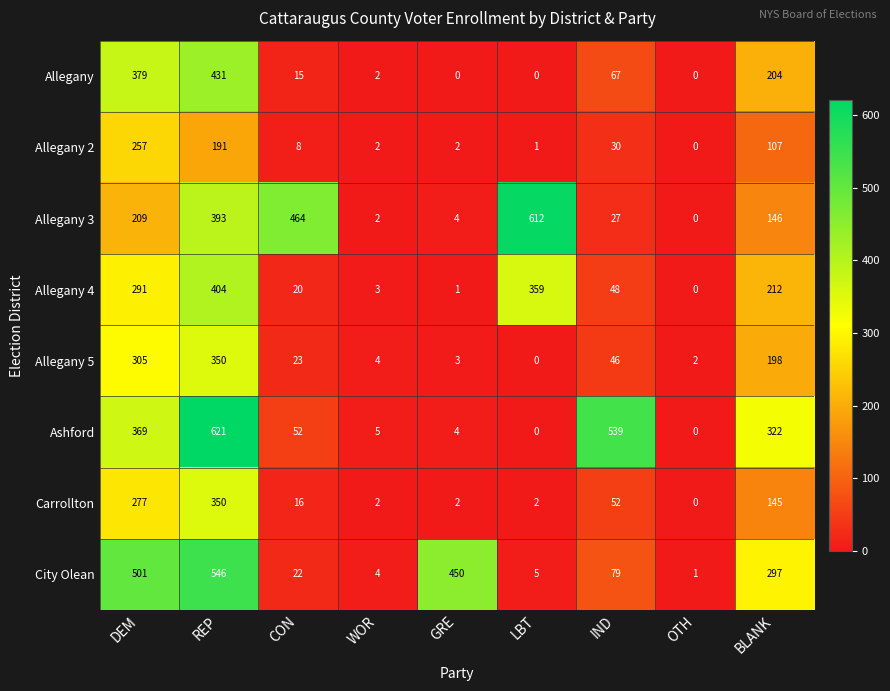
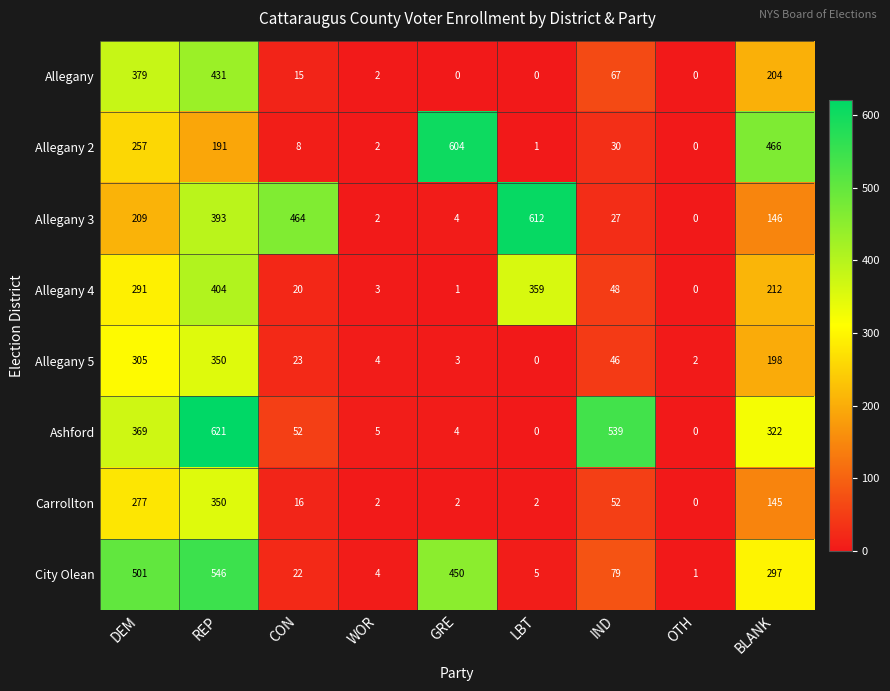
  {
    "Allegany": {
      "DEM": 379,
      "REP": 431,
      "CON": 15,
      "WOR": 2,
      "GRE": 0,
      "LBT": 0,
      "IND": 67,
      "OTH": 0,
      "BLANK": 204
    },
    "Allegany 2": {
      "DEM": 257,
      "REP": 191,
      "CON": 8,
      "WOR": 2,
-     "GRE": 2,
+     "GRE": 604,
      "LBT": 1,
      "IND": 30,
      "OTH": 0,
-     "BLANK": 107
+     "BLANK": 466
    },
    "Allegany 3": {
      "DEM": 209,
      "REP": 393,
      "CON": 464,
      "WOR": 2,
      "GRE": 4,
      "LBT": 612,
      "IND": 27,
      "OTH": 0,
      "BLANK": 146
    },
    "Allegany 4": {
      "DEM": 291,
      "REP": 404,
      "CON": 20,
      "WOR": 3,
      "GRE": 1,
      "LBT": 359,
      "IND": 48,
      "OTH": 0,
      "BLANK": 212
    },
    "Allegany 5": {
      "DEM": 305,
      "REP": 350,
      "CON": 23,
      "WOR": 4,
      "GRE": 3,
      "LBT": 0,
      "IND": 46,
      "OTH": 2,
      "BLANK": 198
    },
    "Ashford": {
      "DEM": 369,
      "REP": 621,
      "CON": 52,
      "WOR": 5,
      "GRE": 4,
      "LBT": 0,
      "IND": 539,
      "OTH": 0,
      "BLANK": 322
    },
    "Carrollton": {
      "DEM": 277,
      "REP": 350,
      "CON": 16,
      "WOR": 2,
      "GRE": 2,
      "LBT": 2,
      "IND": 52,
      "OTH": 0,
      "BLANK": 145
    },
    "City Olean": {
      "DEM": 501,
      "REP": 546,
      "CON": 22,
      "WOR": 4,
      "GRE": 450,
      "LBT": 5,
      "IND": 79,
      "OTH": 1,
      "BLANK": 297
    }
  }
